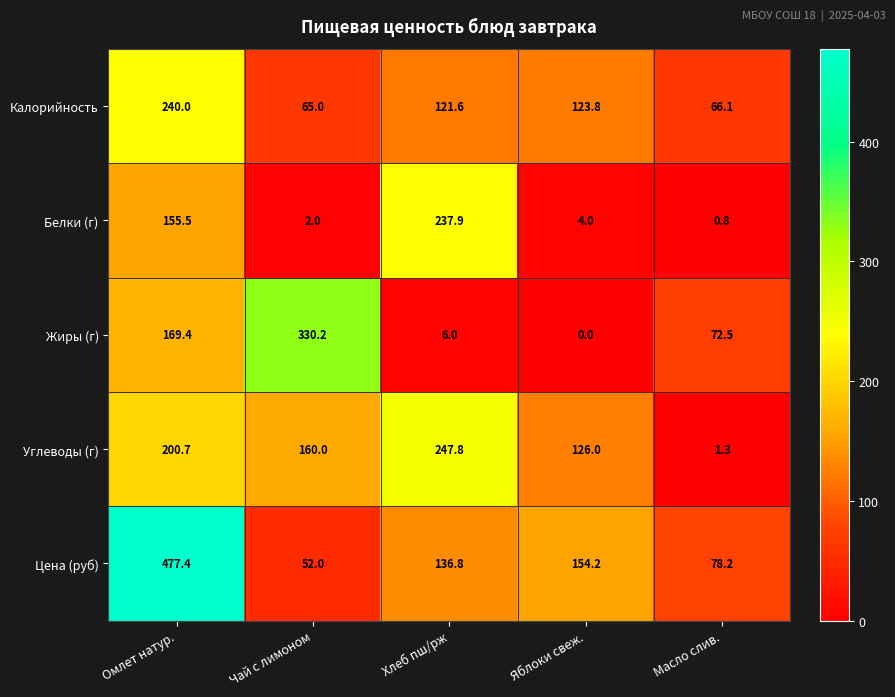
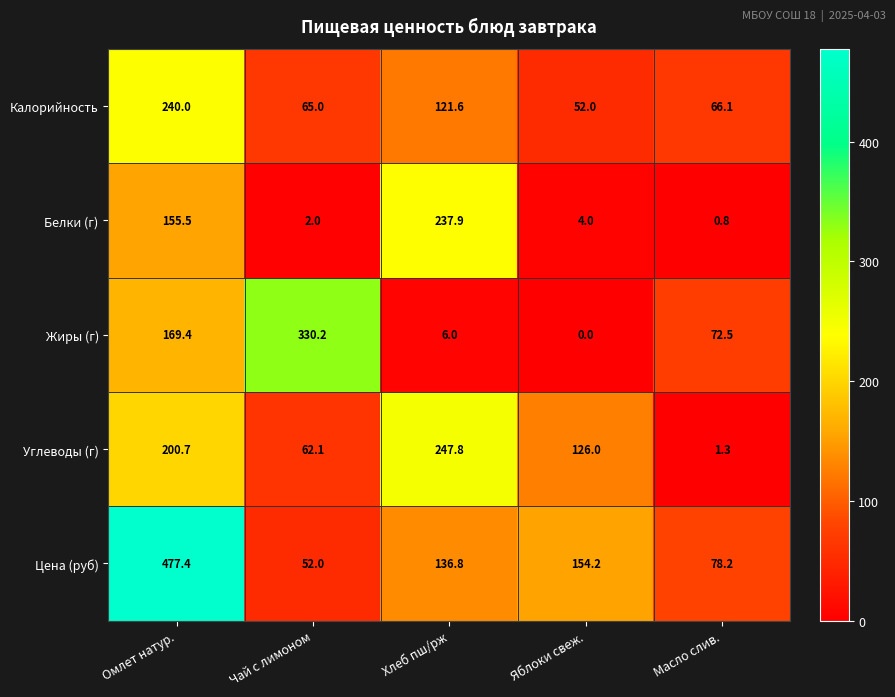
  {
    "Калорийность": {
      "Омлет натур.": 240.0,
      "Чай с лимоном": 65.0,
      "Хлеб пш/рж": 121.6,
-     "Яблоки свеж.": 123.8,
+     "Яблоки свеж.": 52.0,
      "Масло слив.": 66.1
    },
    "Белки (г)": {
      "Омлет натур.": 155.5,
      "Чай с лимоном": 2.0,
      "Хлеб пш/рж": 237.9,
      "Яблоки свеж.": 4.0,
      "Масло слив.": 0.8
    },
    "Жиры (г)": {
      "Омлет натур.": 169.4,
      "Чай с лимоном": 330.2,
      "Хлеб пш/рж": 6.0,
      "Яблоки свеж.": 0.0,
      "Масло слив.": 72.5
    },
    "Углеводы (г)": {
      "Омлет натур.": 200.7,
-     "Чай с лимоном": 160.0,
+     "Чай с лимоном": 62.1,
      "Хлеб пш/рж": 247.8,
      "Яблоки свеж.": 126.0,
      "Масло слив.": 1.3
    },
    "Цена (руб)": {
      "Омлет натур.": 477.4,
      "Чай с лимоном": 52.0,
      "Хлеб пш/рж": 136.8,
      "Яблоки свеж.": 154.2,
      "Масло слив.": 78.2
    }
  }
